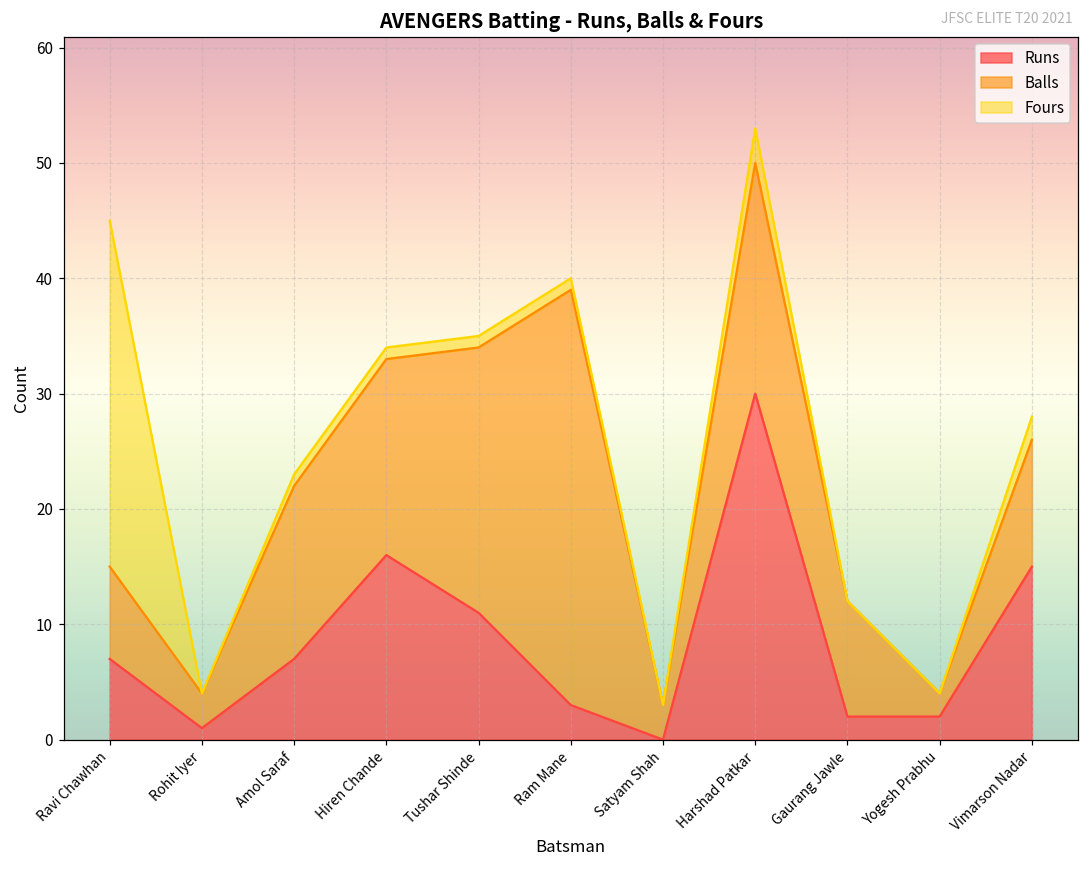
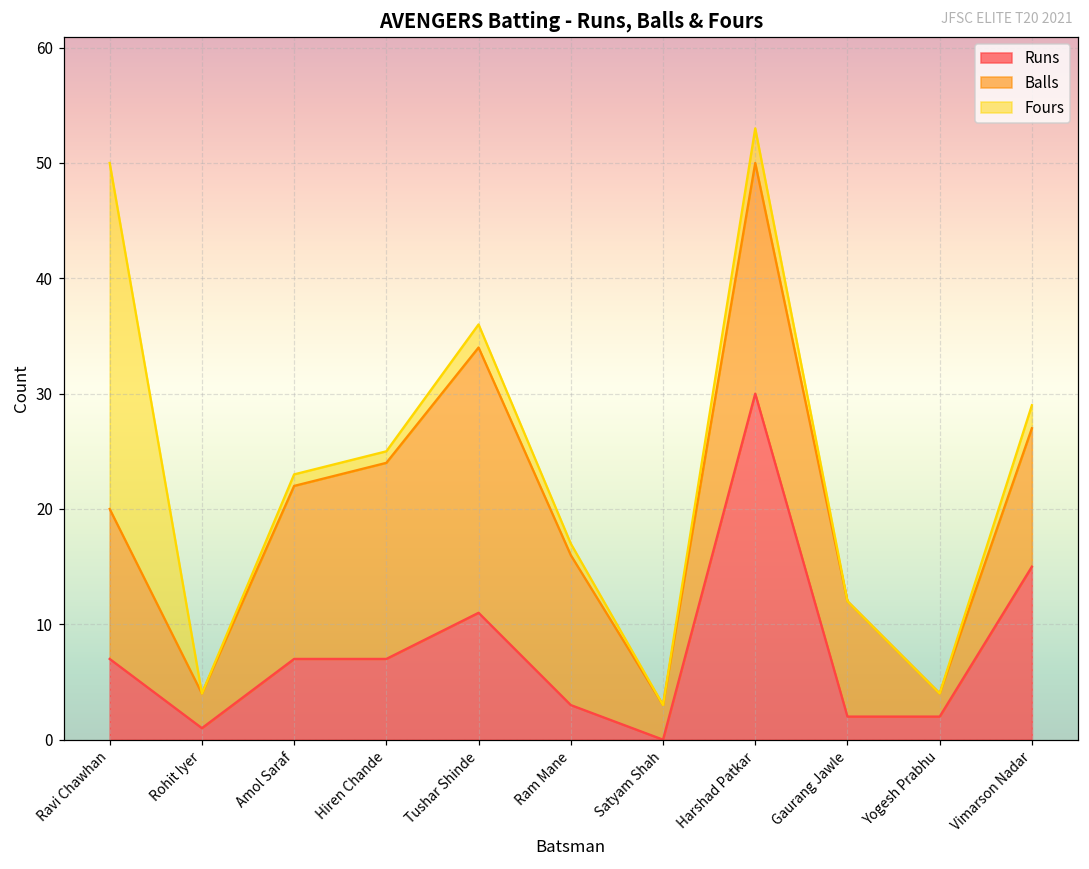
  {
    "Runs": {
      "Ravi Chawhan": 7,
      "Rohit Iyer": 1,
      "Amol Saraf": 7,
-     "Hiren Chande": 16,
+     "Hiren Chande": 7,
      "Tushar Shinde": 11,
      "Ram Mane": 3,
      "Satyam Shah": 0,
      "Harshad Patkar": 30,
      "Gaurang Jawle": 2,
      "Yogesh Prabhu": 2,
      "Vimarson Nadar": 15
    },
    "Balls": {
-     "Ravi Chawhan": 8,
+     "Ravi Chawhan": 13,
      "Amol Saraf": 15,
      "Hiren Chande": 17,
      "Tushar Shinde": 23,
-     "Ram Mane": 36,
+     "Ram Mane": 13,
      "Harshad Patkar": 20,
-     "Vimarson Nadar": 11
+     "Vimarson Nadar": 12
    },
    "Fours": {
      "Ravi Chawhan": 30,
      "Amol Saraf": 1,
      "Hiren Chande": 1,
-     "Tushar Shinde": 1,
+     "Tushar Shinde": 2,
      "Ram Mane": 1,
      "Harshad Patkar": 3,
      "Vimarson Nadar": 2
    }
  }
